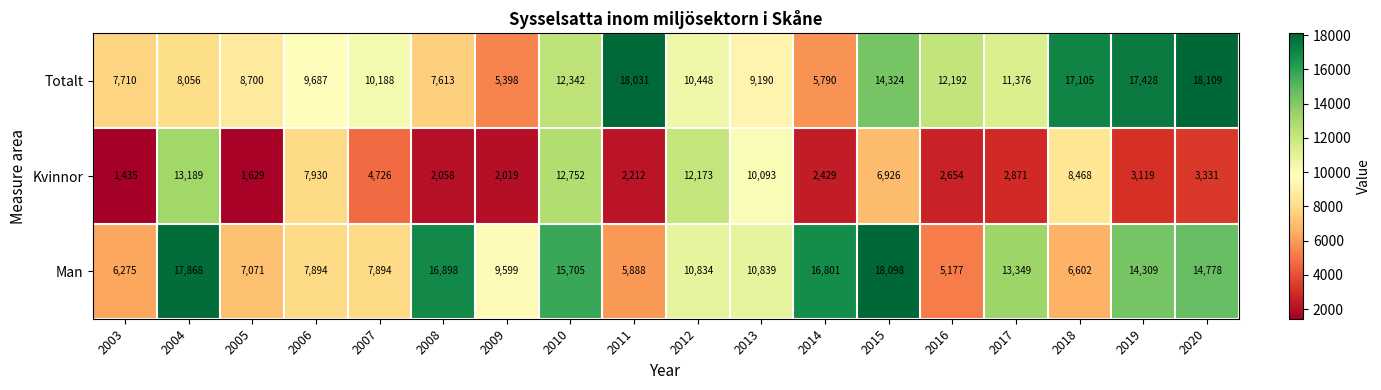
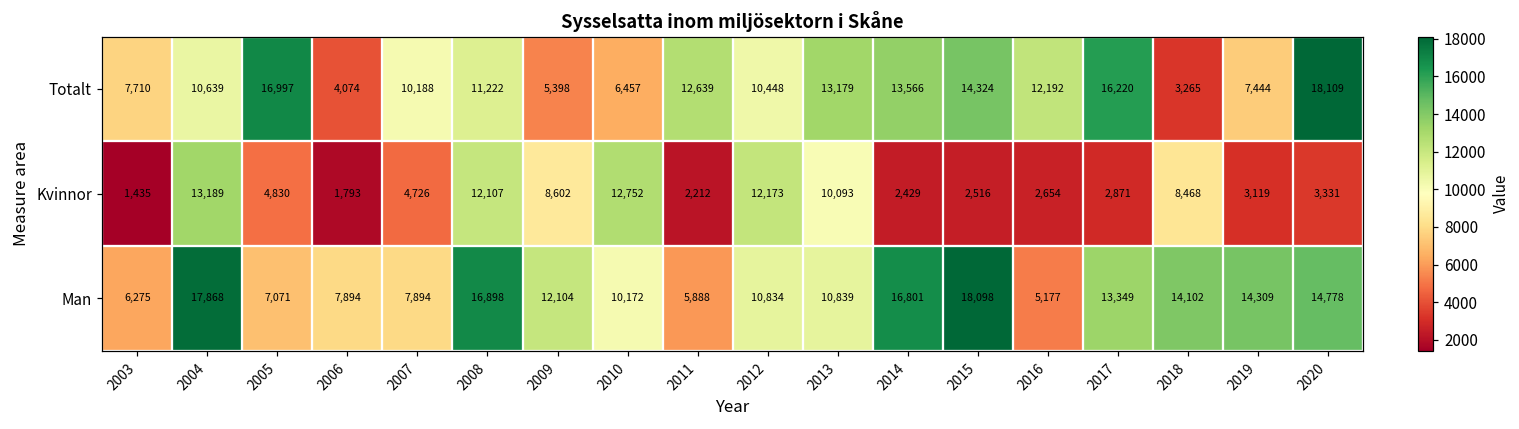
  {
    "Totalt": {
      "2003": "7,710",
-     "2004": "8,056",
-     "2005": "8,700",
-     "2006": "9,687",
+     "2004": "10,639",
+     "2005": "16,997",
+     "2006": "4,074",
      "2007": "10,188",
-     "2008": "7,613",
+     "2008": "11,222",
      "2009": "5,398",
-     "2010": "12,342",
-     "2011": "18,031",
+     "2010": "6,457",
+     "2011": "12,639",
      "2012": "10,448",
-     "2013": "9,190",
-     "2014": "5,790",
+     "2013": "13,179",
+     "2014": "13,566",
      "2015": "14,324",
      "2016": "12,192",
-     "2017": "11,376",
-     "2018": "17,105",
-     "2019": "17,428",
+     "2017": "16,220",
+     "2018": "3,265",
+     "2019": "7,444",
      "2020": "18,109"
    },
    "Kvinnor": {
      "2003": "1,435",
      "2004": "13,189",
-     "2005": "1,629",
-     "2006": "7,930",
+     "2005": "4,830",
+     "2006": "1,793",
      "2007": "4,726",
-     "2008": "2,058",
-     "2009": "2,019",
+     "2008": "12,107",
+     "2009": "8,602",
      "2010": "12,752",
      "2011": "2,212",
      "2012": "12,173",
      "2013": "10,093",
      "2014": "2,429",
-     "2015": "6,926",
+     "2015": "2,516",
      "2016": "2,654",
      "2017": "2,871",
      "2018": "8,468",
      "2019": "3,119",
      "2020": "3,331"
    },
    "Man": {
      "2003": "6,275",
      "2004": "17,868",
      "2005": "7,071",
      "2006": "7,894",
      "2007": "7,894",
      "2008": "16,898",
-     "2009": "9,599",
-     "2010": "15,705",
+     "2009": "12,104",
+     "2010": "10,172",
      "2011": "5,888",
      "2012": "10,834",
      "2013": "10,839",
      "2014": "16,801",
      "2015": "18,098",
      "2016": "5,177",
      "2017": "13,349",
-     "2018": "6,602",
+     "2018": "14,102",
      "2019": "14,309",
      "2020": "14,778"
    }
  }
